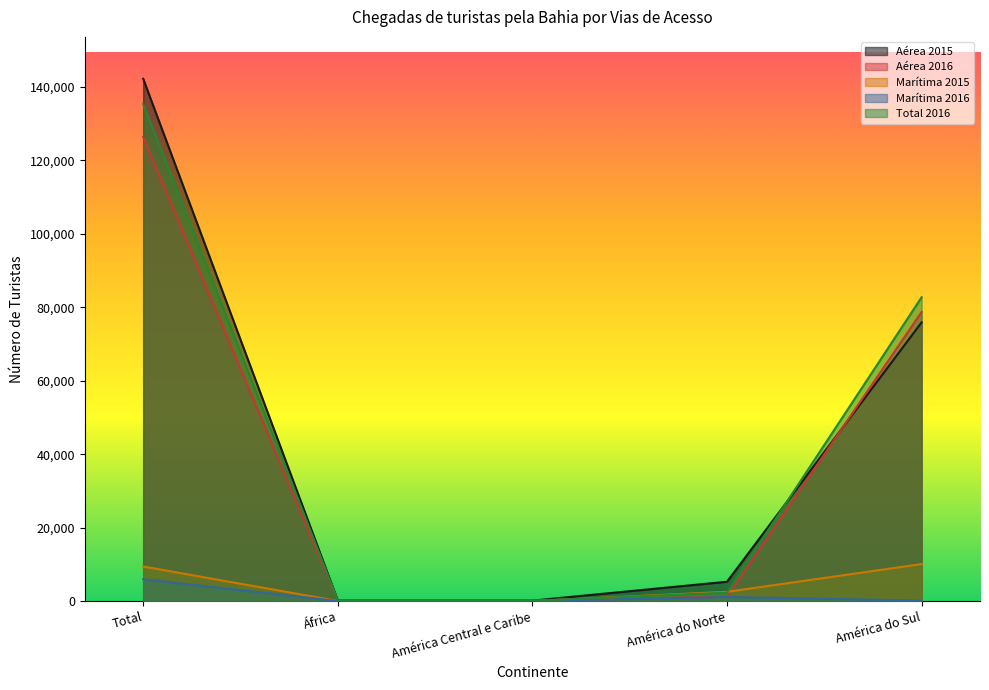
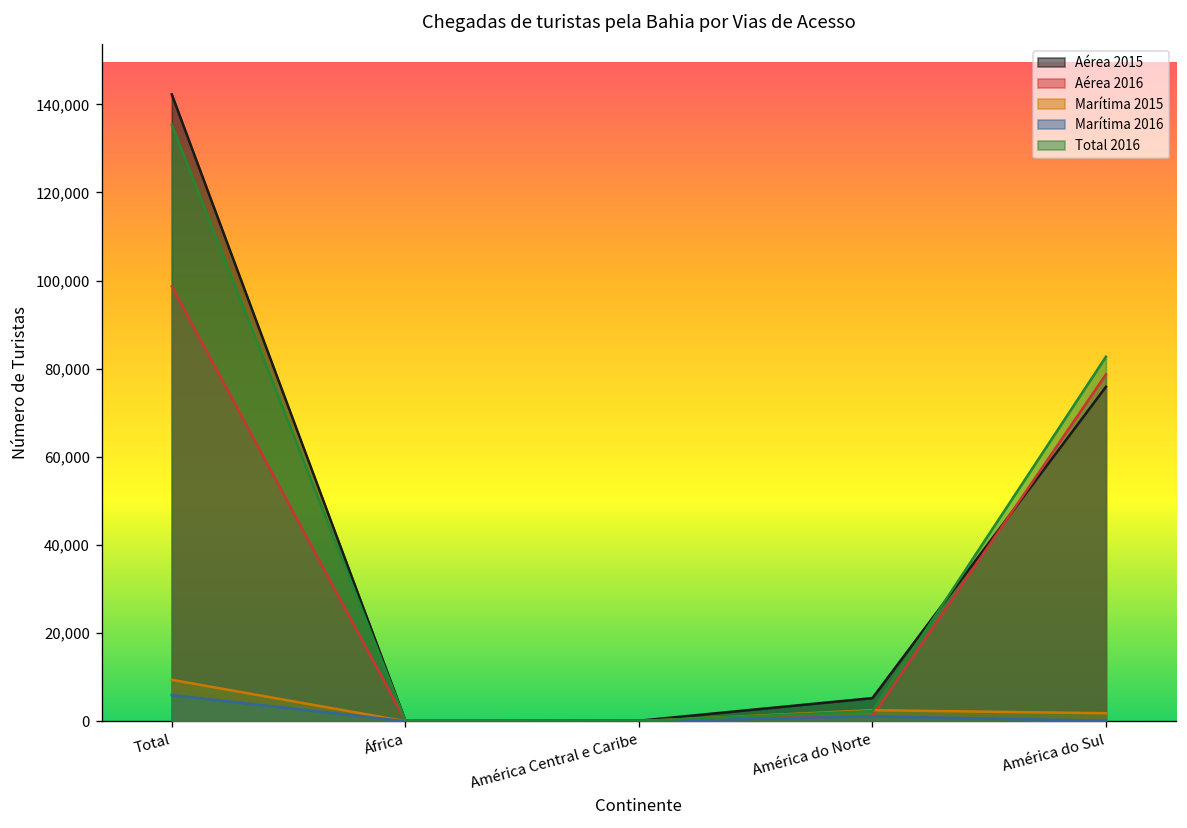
  {
    "Aérea 2015": {
      "Total": "142,000",
      "América do Norte": "5,000",
      "América do Sul": "76,000"
    },
    "Aérea 2016": {
-     "Total": "126,000",
+     "Total": "99,000",
      "América do Sul": "79,000"
    },
    "Marítima 2015": {
      "Total": "9,000",
-     "América do Sul": "10,000"
+     "América do Sul": "2,000"
    },
    "Marítima 2016": {
      "Total": "6,000",
      "América do Sul": "0"
    },
    "Total 2016": {
      "Total": "135,000",
      "América do Sul": "83,000"
    }
  }
